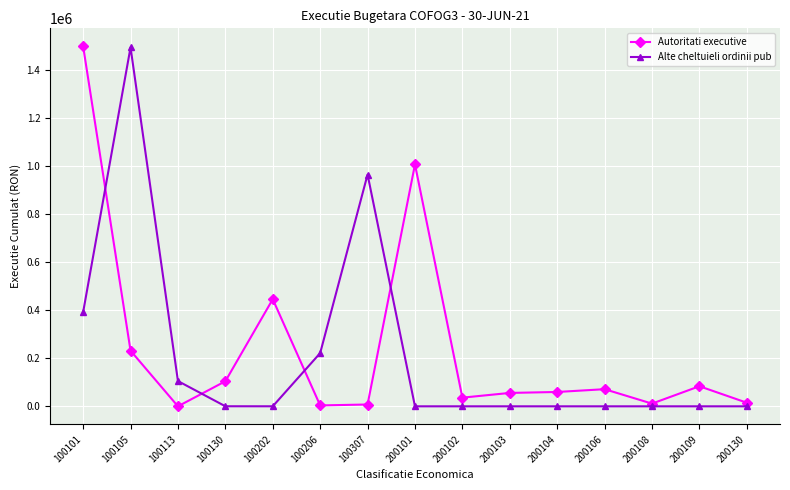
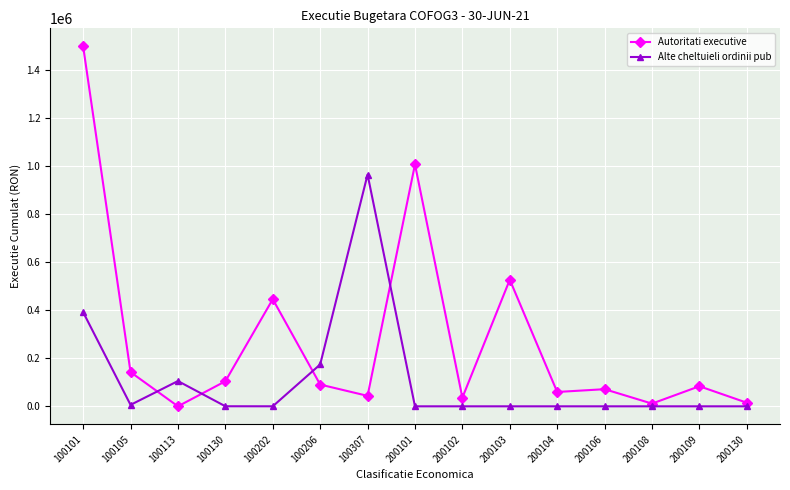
  {
    "Autoritati executive": {
      "100101": 1500000,
-     "100105": 230000,
+     "100105": 140000,
      "100113": 0,
      "100130": 100000,
      "100202": 450000,
-     "100206": 0,
-     "100307": 10000,
+     "100206": 90000,
+     "100307": 40000,
      "200101": 1010000,
      "200102": 40000,
-     "200103": 60000,
+     "200103": 530000,
      "200104": 60000,
      "200106": 70000,
      "200108": 10000,
      "200109": 80000,
      "200130": 10000
    },
    "Alte cheltuieli ordinii pub": {
      "100101": 390000,
-     "100105": 1490000,
+     "100105": 10000,
      "100113": 110000,
      "100130": 0,
      "100202": 0,
-     "100206": 220000,
+     "100206": 170000,
      "100307": 960000,
      "200101": 0,
      "200102": 0,
      "200103": 0,
      "200104": 0,
      "200106": 0,
      "200108": 0,
      "200109": 0,
      "200130": 0
    }
  }
